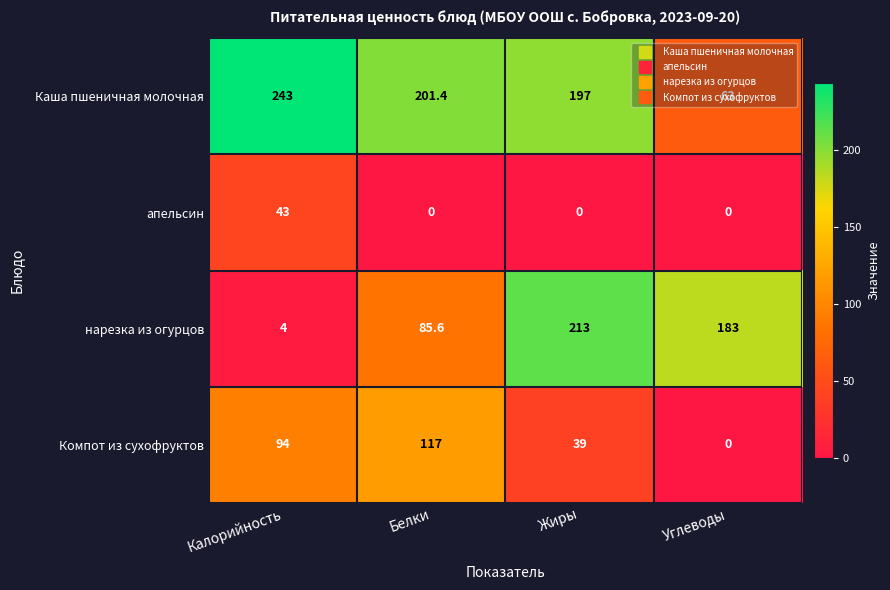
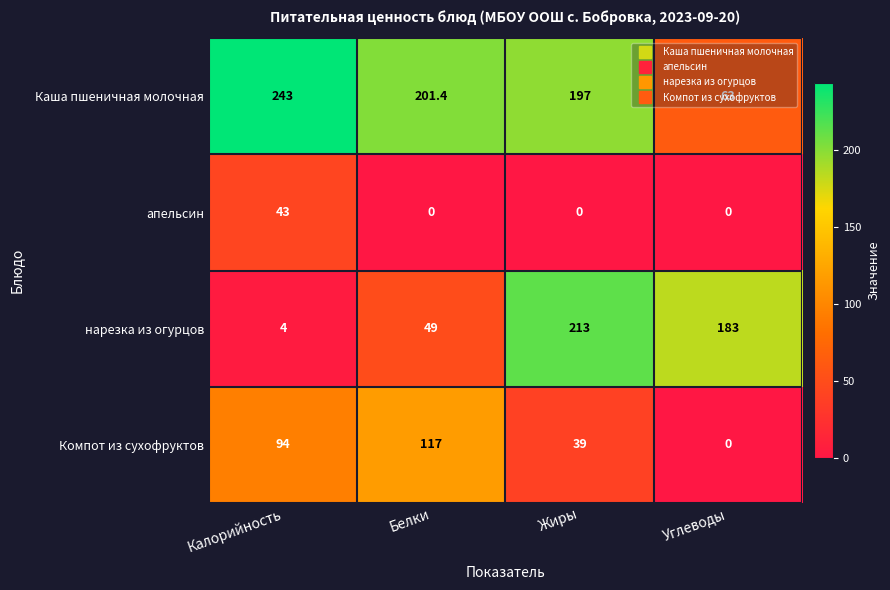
  {
    "Каша пшеничная молочная": {
      "Калорийность": 243,
      "Белки": 201.4,
      "Жиры": 197
    },
    "апельсин": {
      "Калорийность": 43,
      "Белки": 0,
      "Жиры": 0,
      "Углеводы": 0
    },
    "нарезка из огурцов": {
      "Калорийность": 4,
-     "Белки": 85.6,
+     "Белки": 49,
      "Жиры": 213,
      "Углеводы": 183
    },
    "Компот из сухофруктов": {
      "Калорийность": 94,
      "Белки": 117,
      "Жиры": 39,
      "Углеводы": 0
    }
  }
